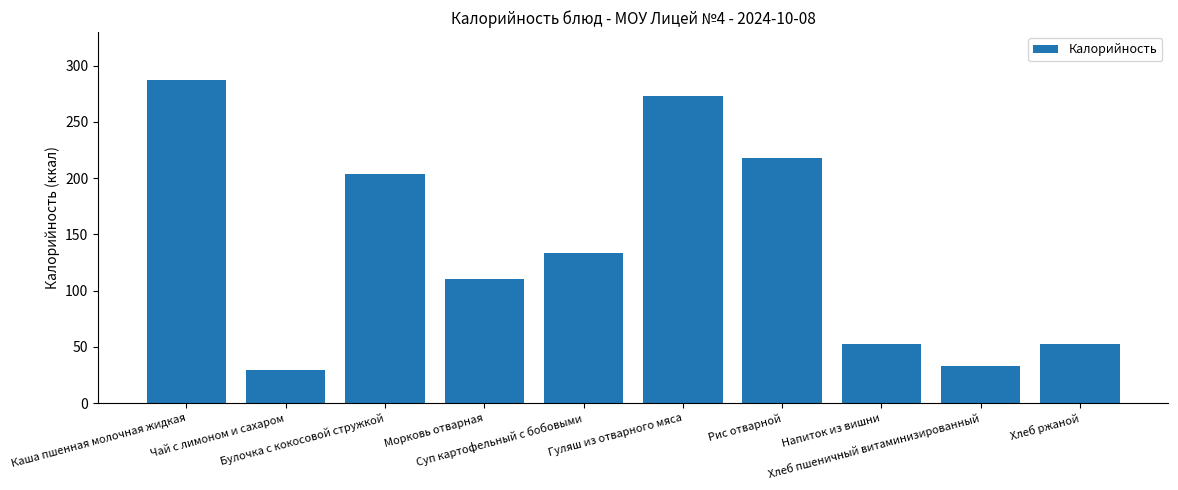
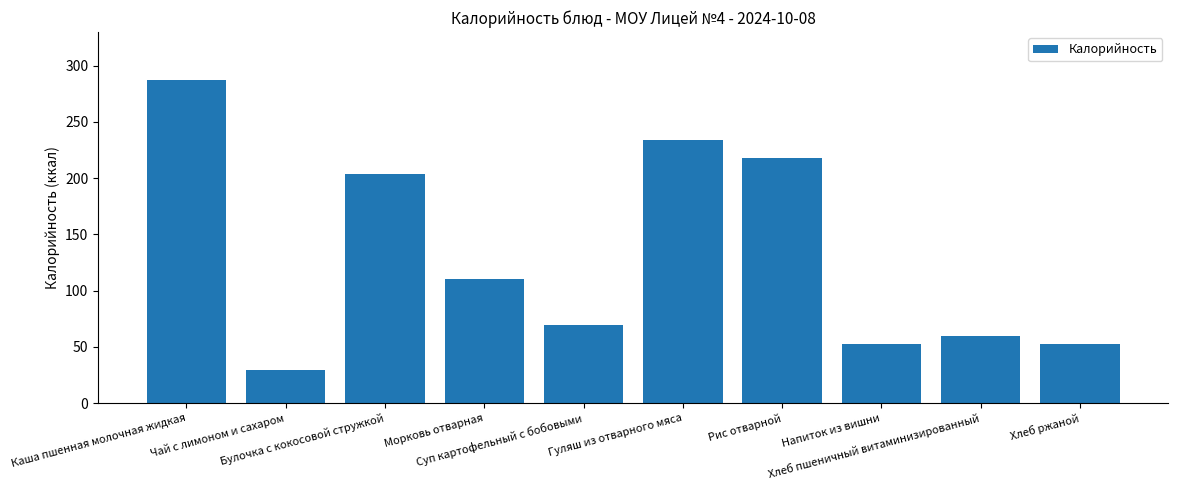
  {
    "Каша пшенная молочная жидкая": 287,
    "Чай с лимоном и сахаром": 30,
    "Булочка с кокосовой стружкой": 203,
    "Морковь отварная": 110,
-   "Суп картофельный с бобовыми": 133,
-   "Гуляш из отварного мяса": 273,
+   "Суп картофельный с бобовыми": 69,
+   "Гуляш из отварного мяса": 234,
    "Рис отварной": 218,
    "Напиток из вишни": 52,
-   "Хлеб пшеничный витаминизированный": 33,
+   "Хлеб пшеничный витаминизированный": 60,
    "Хлеб ржаной": 52
  }
